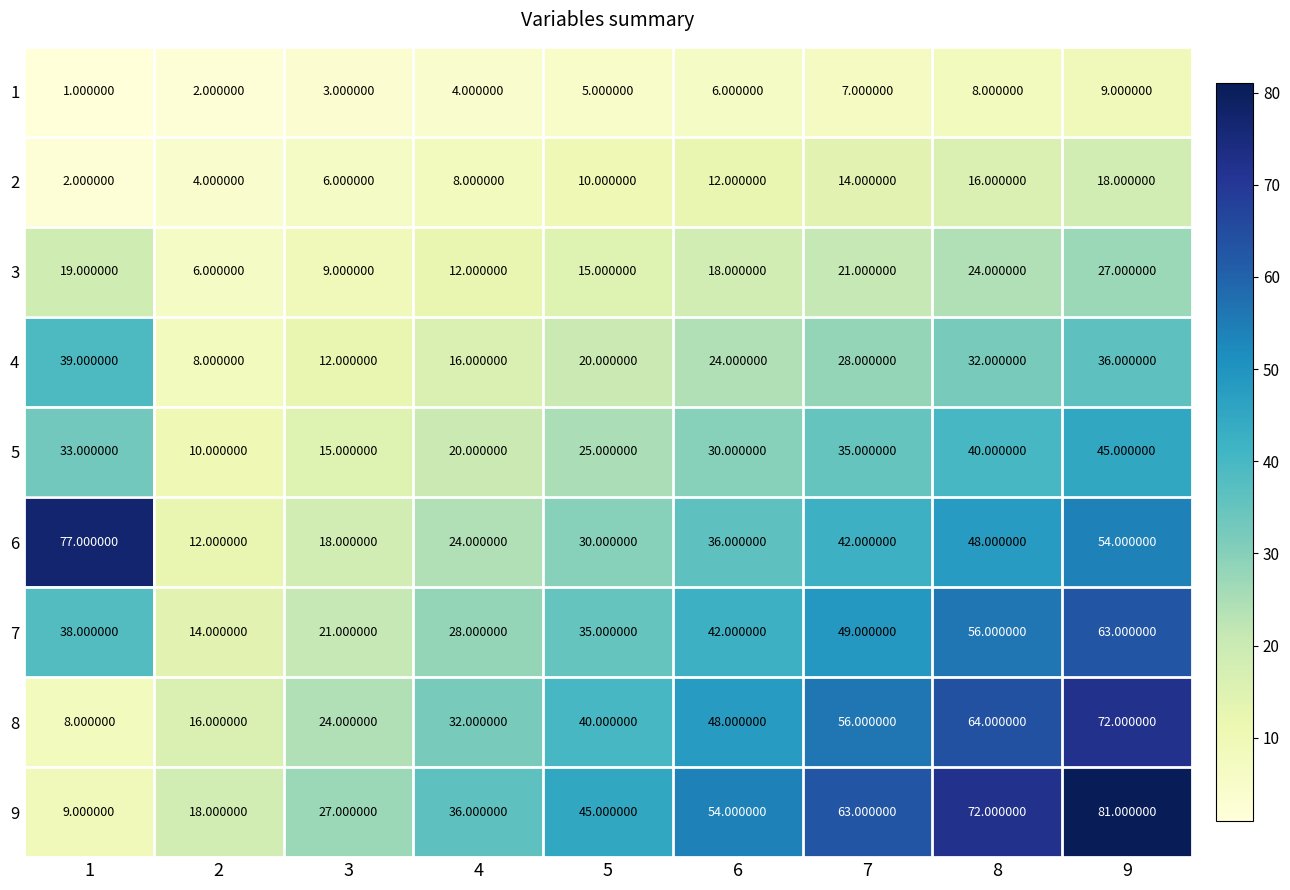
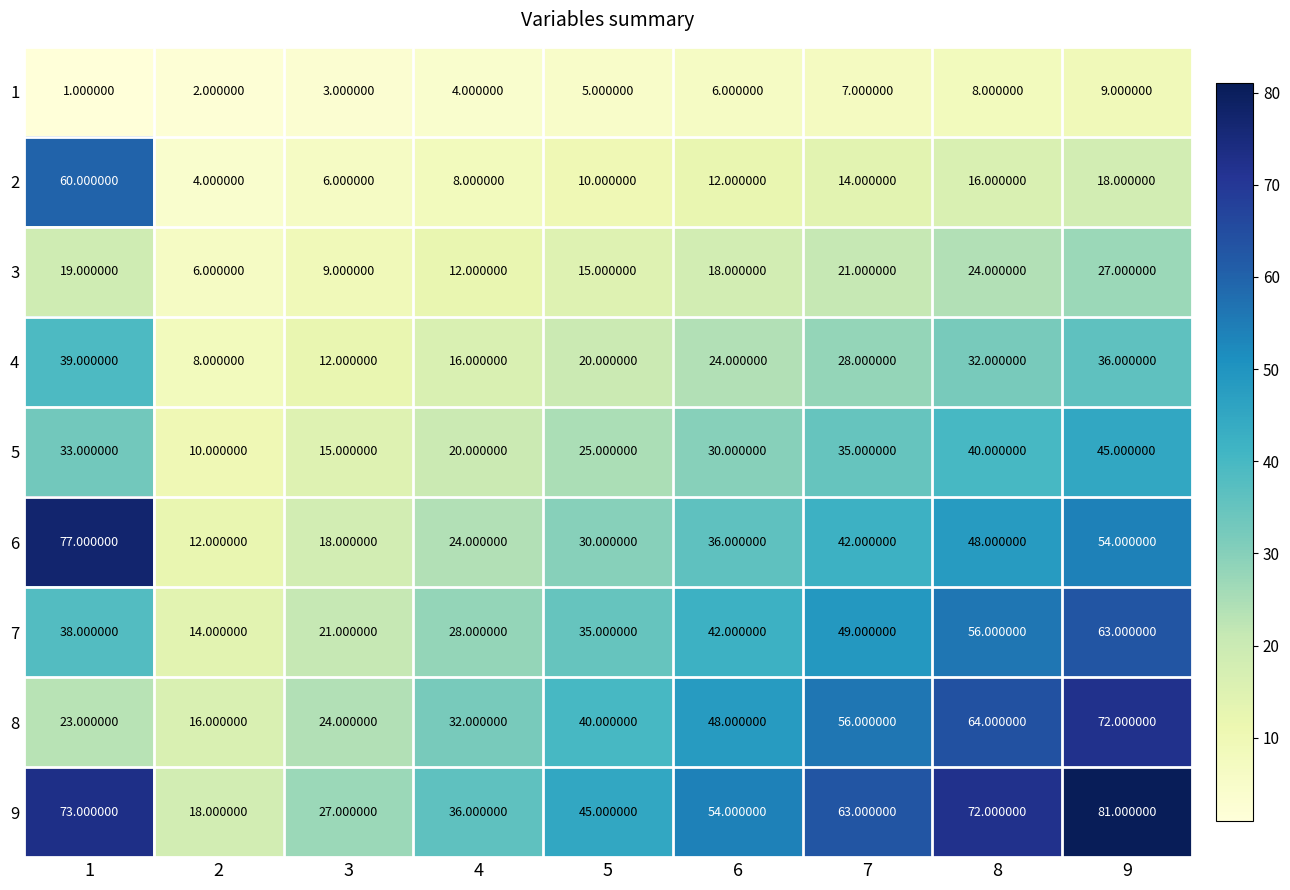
  {
    "1": {
      "1": 1.000000,
      "2": 2.000000,
      "3": 3.000000,
      "4": 4.000000,
      "5": 5.000000,
      "6": 6.000000,
      "7": 7.000000,
      "8": 8.000000,
      "9": 9.000000
    },
    "2": {
-     "1": 2.000000,
+     "1": 60.000000,
      "2": 4.000000,
      "3": 6.000000,
      "4": 8.000000,
      "5": 10.000000,
      "6": 12.000000,
      "7": 14.000000,
      "8": 16.000000,
      "9": 18.000000
    },
    "3": {
      "1": 19.000000,
      "2": 6.000000,
      "3": 9.000000,
      "4": 12.000000,
      "5": 15.000000,
      "6": 18.000000,
      "7": 21.000000,
      "8": 24.000000,
      "9": 27.000000
    },
    "4": {
      "1": 39.000000,
      "2": 8.000000,
      "3": 12.000000,
      "4": 16.000000,
      "5": 20.000000,
      "6": 24.000000,
      "7": 28.000000,
      "8": 32.000000,
      "9": 36.000000
    },
    "5": {
      "1": 33.000000,
      "2": 10.000000,
      "3": 15.000000,
      "4": 20.000000,
      "5": 25.000000,
      "6": 30.000000,
      "7": 35.000000,
      "8": 40.000000,
      "9": 45.000000
    },
    "6": {
      "1": 77.000000,
      "2": 12.000000,
      "3": 18.000000,
      "4": 24.000000,
      "5": 30.000000,
      "6": 36.000000,
      "7": 42.000000,
      "8": 48.000000,
      "9": 54.000000
    },
    "7": {
      "1": 38.000000,
      "2": 14.000000,
      "3": 21.000000,
      "4": 28.000000,
      "5": 35.000000,
      "6": 42.000000,
      "7": 49.000000,
      "8": 56.000000,
      "9": 63.000000
    },
    "8": {
-     "1": 8.000000,
+     "1": 23.000000,
      "2": 16.000000,
      "3": 24.000000,
      "4": 32.000000,
      "5": 40.000000,
      "6": 48.000000,
      "7": 56.000000,
      "8": 64.000000,
      "9": 72.000000
    },
    "9": {
-     "1": 9.000000,
+     "1": 73.000000,
      "2": 18.000000,
      "3": 27.000000,
      "4": 36.000000,
      "5": 45.000000,
      "6": 54.000000,
      "7": 63.000000,
      "8": 72.000000,
      "9": 81.000000
    }
  }
